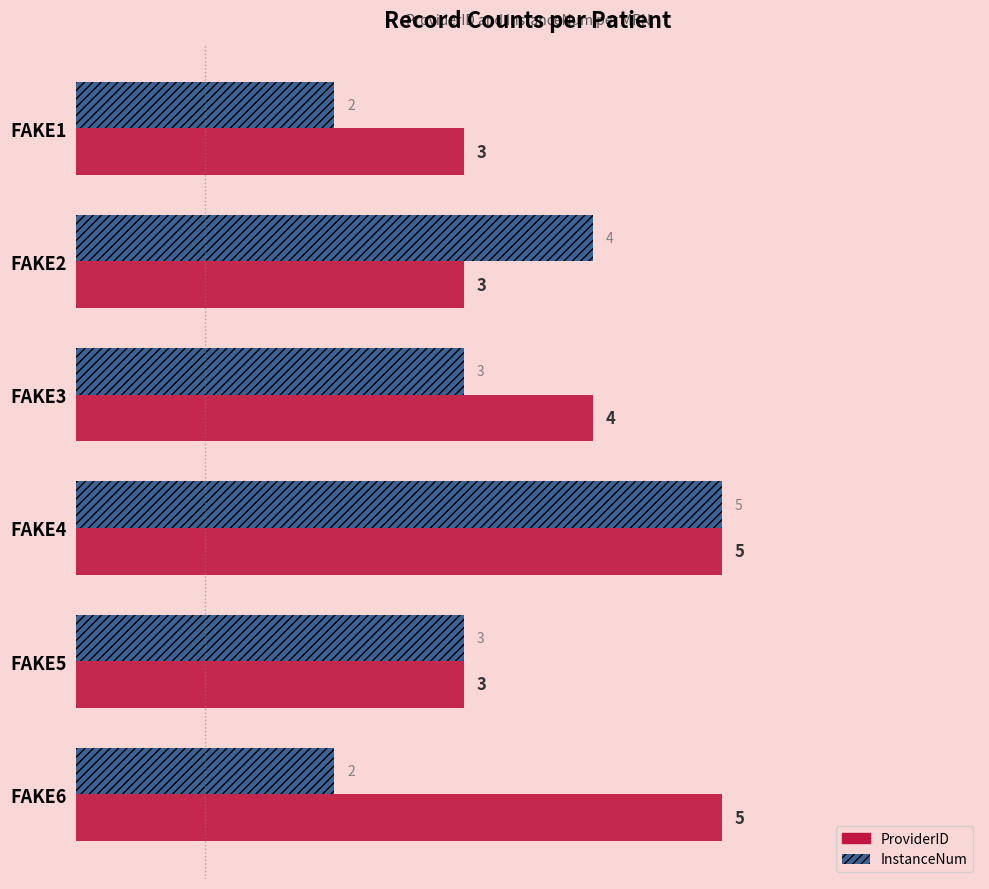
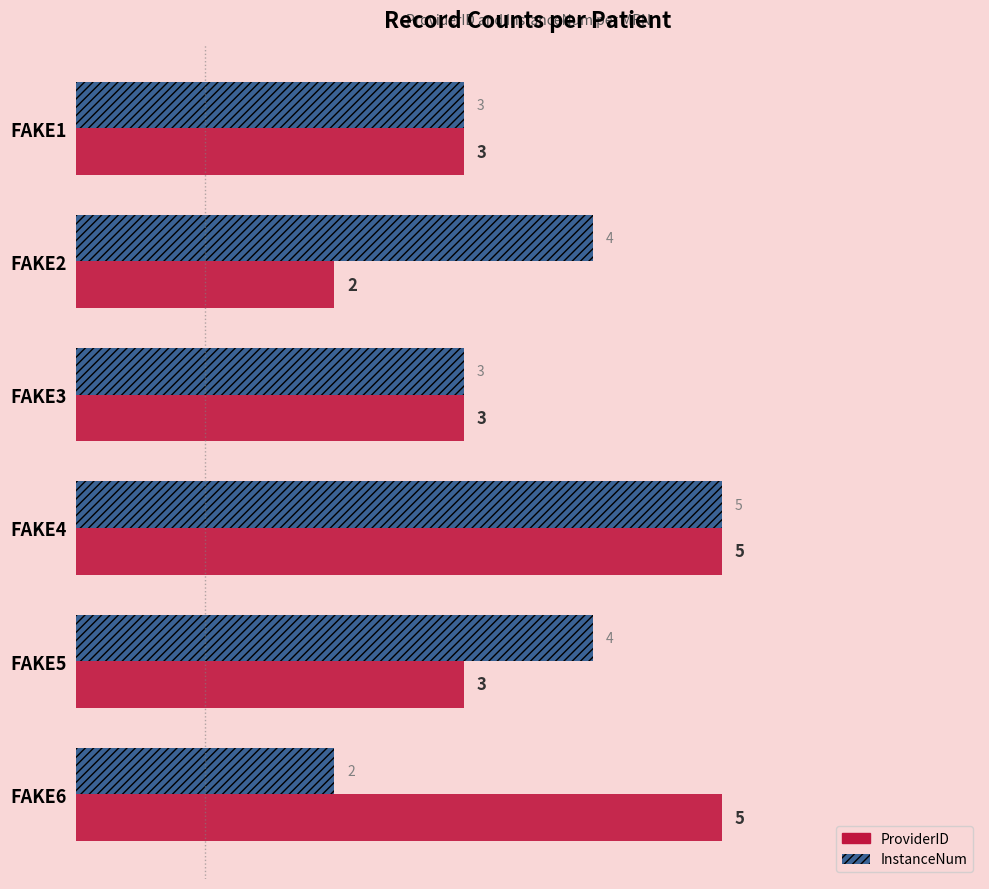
  {
    "ProviderID": {
      "FAKE1": 3,
-     "FAKE2": 3,
-     "FAKE3": 4,
+     "FAKE2": 2,
+     "FAKE3": 3,
      "FAKE4": 5,
      "FAKE5": 3,
      "FAKE6": 5
    },
    "InstanceNum": {
-     "FAKE1": 2,
+     "FAKE1": 3,
      "FAKE2": 4,
      "FAKE3": 3,
      "FAKE4": 5,
-     "FAKE5": 3,
+     "FAKE5": 4,
      "FAKE6": 2
    }
  }
